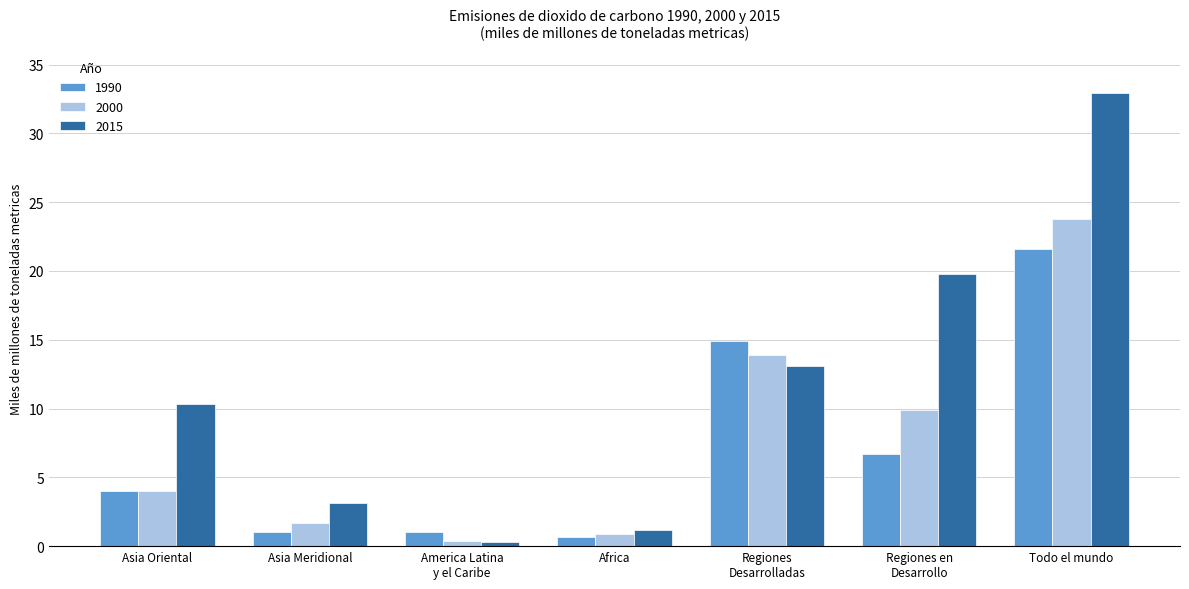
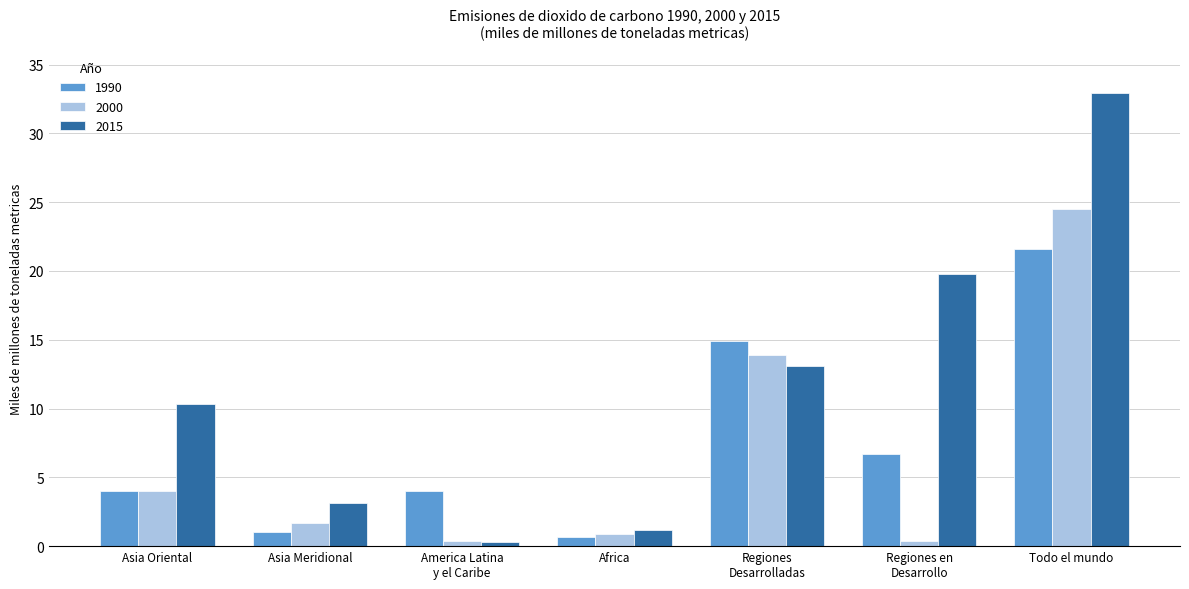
  {
    "1990": {
      "Asia Oriental": 4,
      "Asia Meridional": 1,
-     "America Latina y el Caribe": 1,
+     "America Latina y el Caribe": 4,
      "Africa": 0.7,
      "Regiones Desarrolladas": 15,
      "Regiones en Desarrollo": 6.7,
      "Todo el mundo": 21.6
    },
    "2000": {
      "Asia Oriental": 4.0,
      "Asia Meridional": 1.7,
      "America Latina y el Caribe": 0.4,
      "Africa": 0.9,
      "Regiones Desarrolladas": 13.9,
-     "Regiones en Desarrollo": 9.9,
-     "Todo el mundo": 23.8
+     "Regiones en Desarrollo": 0.4,
+     "Todo el mundo": 24.5
    },
    "2015": {
      "Asia Oriental": 10.3,
      "Asia Meridional": 3.1,
      "America Latina y el Caribe": 0.3,
      "Africa": 1.2,
      "Regiones Desarrolladas": 13.1,
      "Regiones en Desarrollo": 19.8,
      "Todo el mundo": 32.9
    }
  }
